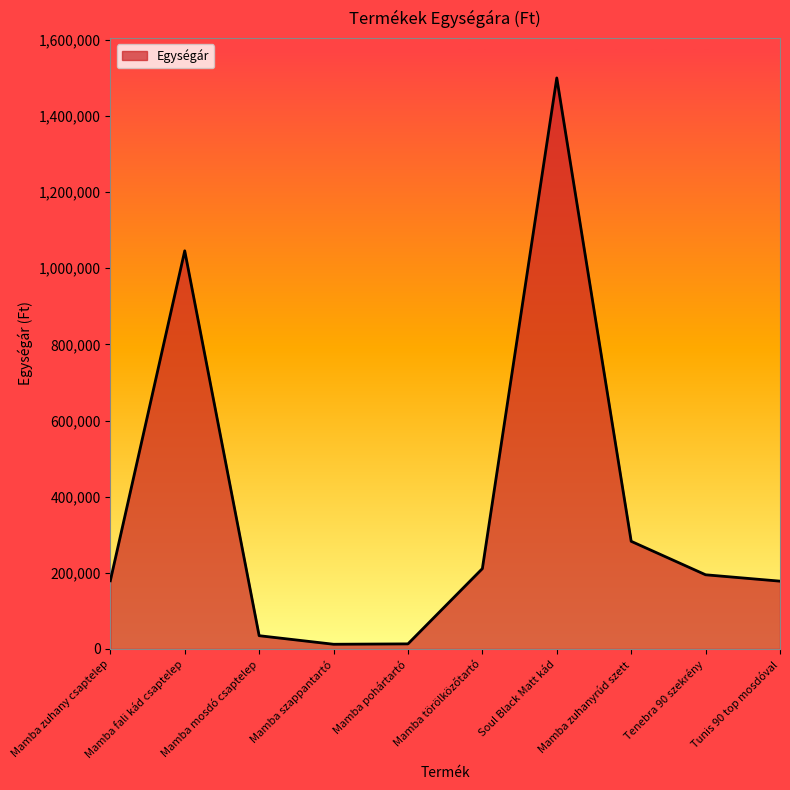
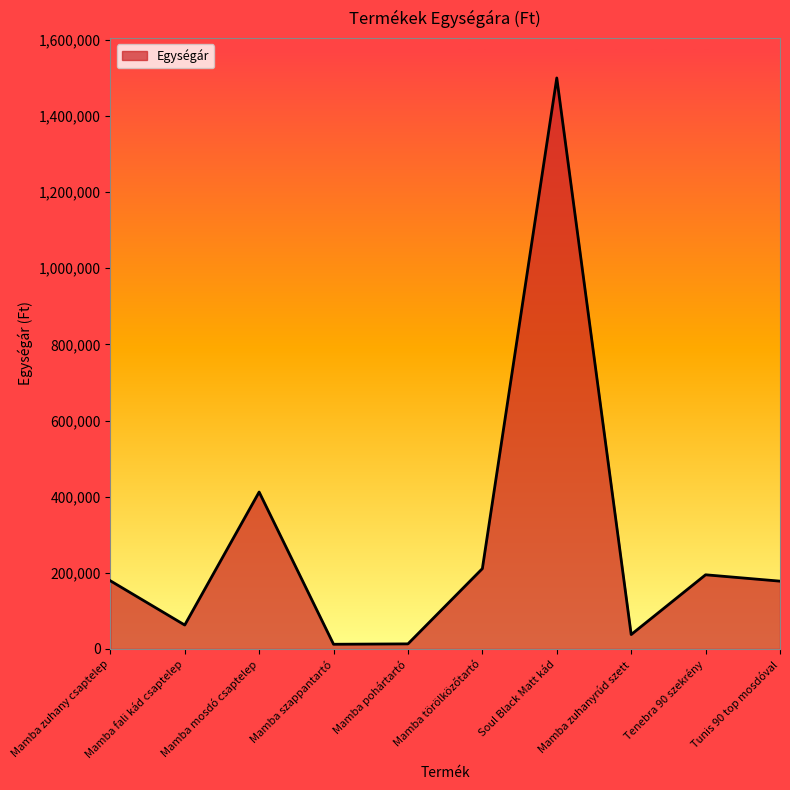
  {
    "Mamba zuhany csaptelep": "180,000",
-   "Mamba fali kád csaptelep": "1,050,000",
-   "Mamba mosdó csaptelep": "30,000",
+   "Mamba fali kád csaptelep": "60,000",
+   "Mamba mosdó csaptelep": "410,000",
    "Mamba szappantartó": "10,000",
    "Mamba pohártartó": "10,000",
    "Mamba törölközőtartó": "210,000",
    "Soul Black Matt kád": "1,500,000",
-   "Mamba zuhanyrúd szett": "280,000",
+   "Mamba zuhanyrúd szett": "40,000",
    "Tenebra 90 szekrény": "190,000",
    "Tunis 90 top mosdóval": "180,000"
  }
